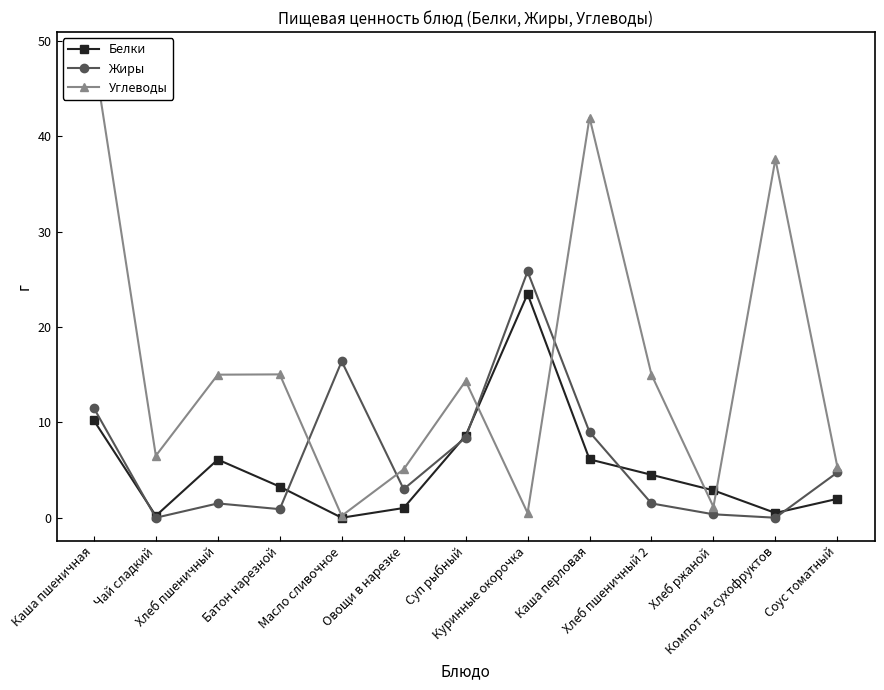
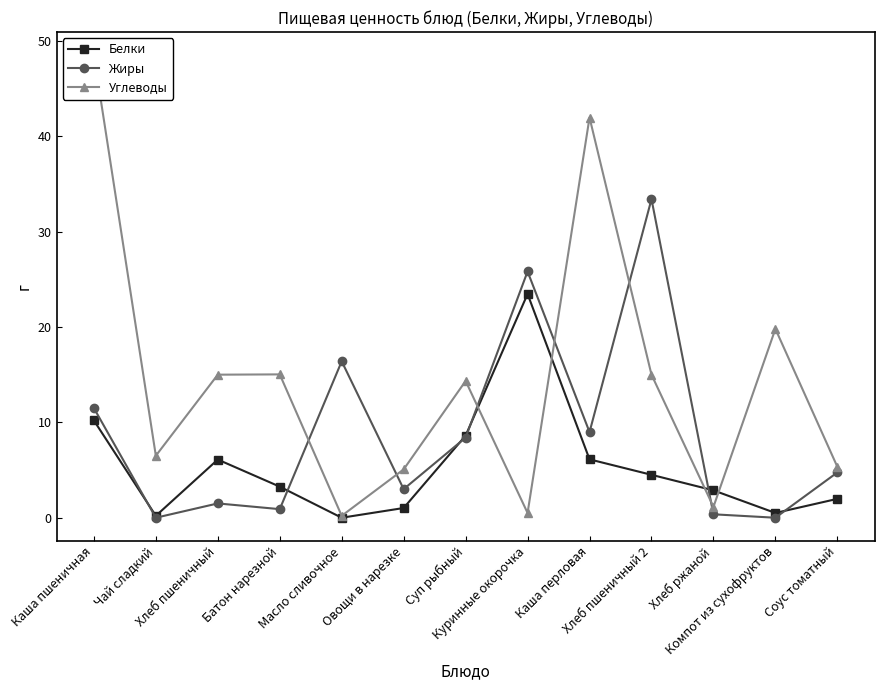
  {
    "Белки": {
      "Каша пшеничная": 10,
      "Хлеб пшеничный": 6,
      "Батон нарезной": 3,
      "Овощи в нарезке": 1,
      "Куринные окорочка": 23,
      "Каша перловая": 6,
      "Хлеб пшеничный 2": 5,
      "Хлеб ржаной": 3,
      "Компот из сухофруктов": 1,
      "Соус томатный": 2
    },
    "Жиры": {
      "Каша пшеничная": 12,
      "Хлеб пшеничный": 2,
      "Батон нарезной": 1,
      "Масло сливочное": 16,
      "Овощи в нарезке": 3,
      "Куринные окорочка": 26,
      "Каша перловая": 9,
-     "Хлеб пшеничный 2": 2,
+     "Хлеб пшеничный 2": 33,
      "Хлеб ржаной": 0,
      "Компот из сухофруктов": 0,
      "Соус томатный": 5
    },
    "Углеводы": {
      "Чай сладкий": 7,
      "Хлеб пшеничный": 15,
      "Батон нарезной": 15,
      "Овощи в нарезке": 5,
      "Суп рыбный": 14,
      "Куринные окорочка": 1,
      "Каша перловая": 42,
      "Хлеб пшеничный 2": 15,
      "Хлеб ржаной": 1,
-     "Компот из сухофруктов": 38,
+     "Компот из сухофруктов": 20,
      "Соус томатный": 5
    }
  }
